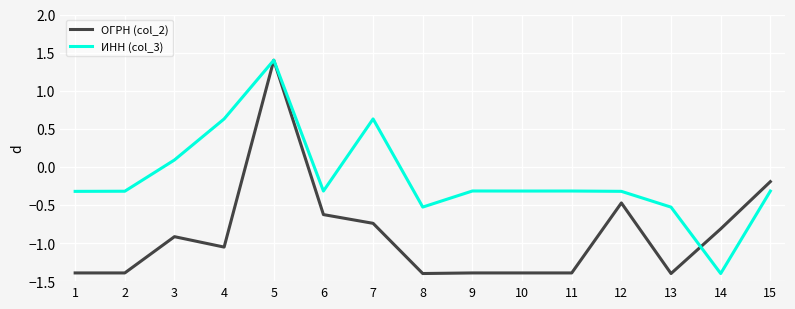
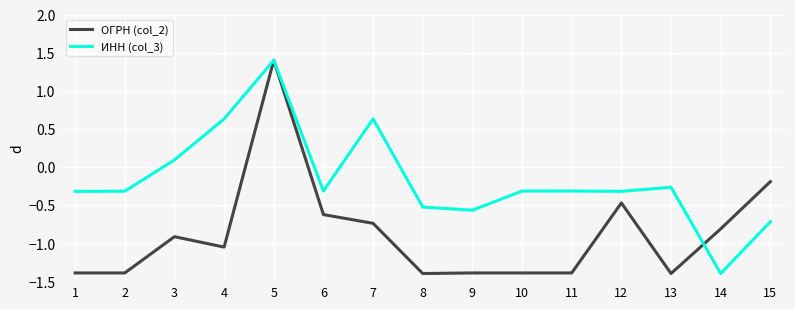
  {
    "ОГРН (col_2)": {
      "1": -1.4,
      "2": -1.4,
      "3": -0.9,
      "4": -1.1,
      "6": -0.6,
      "7": -0.7,
      "8": -1.4,
      "9": -1.4,
      "10": -1.4,
      "11": -1.4,
      "12": -0.5,
      "13": -1.4,
      "14": -0.8,
      "15": -0.2
    },
    "ИНН (col_3)": {
      "1": -0.3,
      "2": -0.3,
      "3": 0.1,
      "4": 0.6,
      "6": -0.3,
      "7": 0.6,
      "8": -0.5,
-     "9": -0.3,
+     "9": -0.6,
      "10": -0.3,
      "11": -0.3,
      "12": -0.3,
-     "13": -0.5,
+     "13": -0.3,
      "14": -1.4,
-     "15": -0.3
+     "15": -0.7
    }
  }
